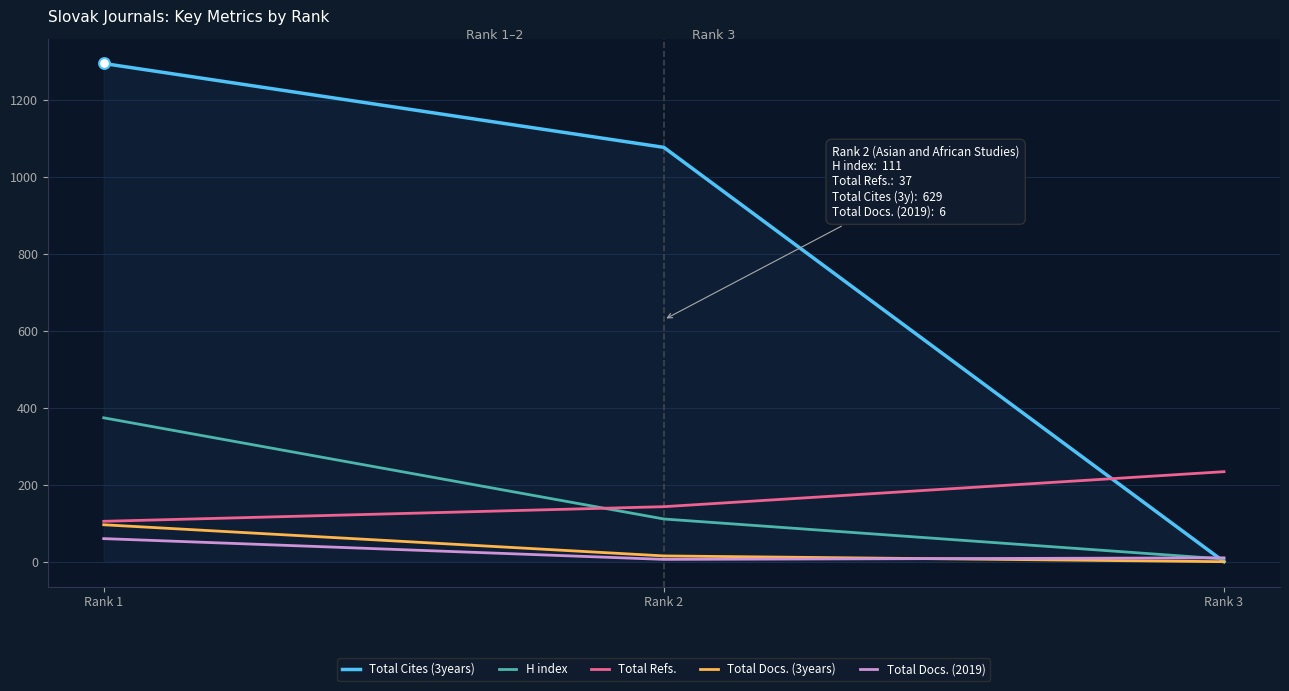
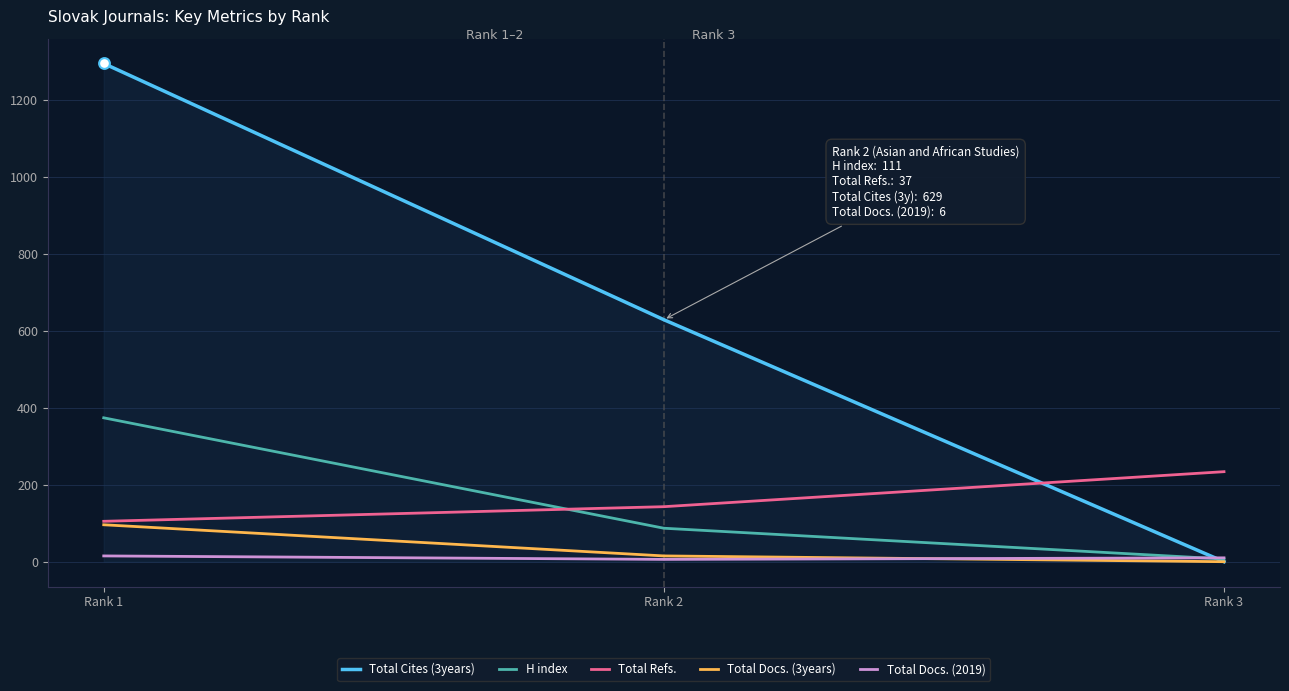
  {
    "Total Cites (3years)": {
-     "Rank 2": 1080
+     "Rank 2": 630
    },
    "H index": {
      "Rank 1": 370,
-     "Rank 2": 110
+     "Rank 2": 90
    },
    "Total Refs.": {
      "Rank 1": 110,
      "Rank 2": 140,
      "Rank 3": 230
    },
    "Total Docs. (3years)": {
      "Rank 1": 100,
      "Rank 2": 20
    },
    "Total Docs. (2019)": {
-     "Rank 1": 60,
+     "Rank 1": 20,
      "Rank 2": 10
    }
  }
